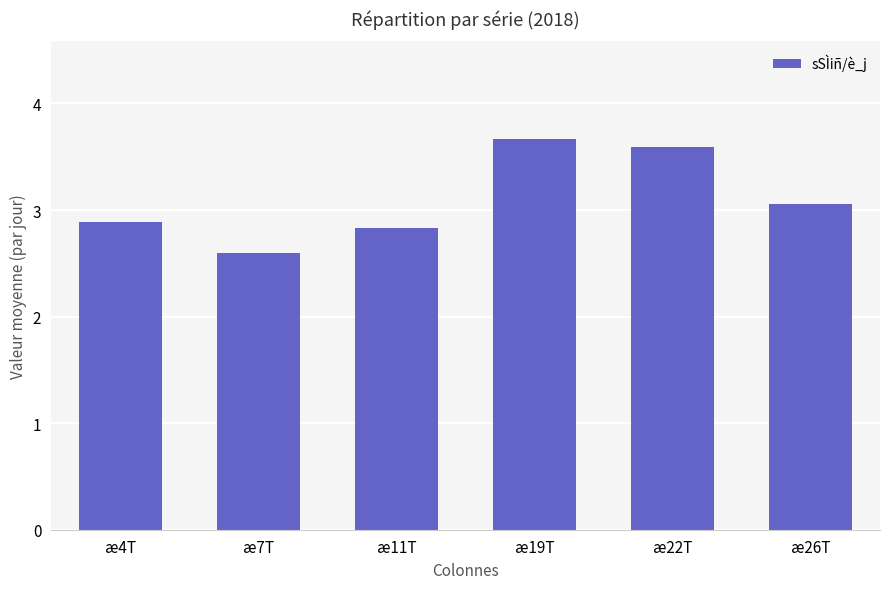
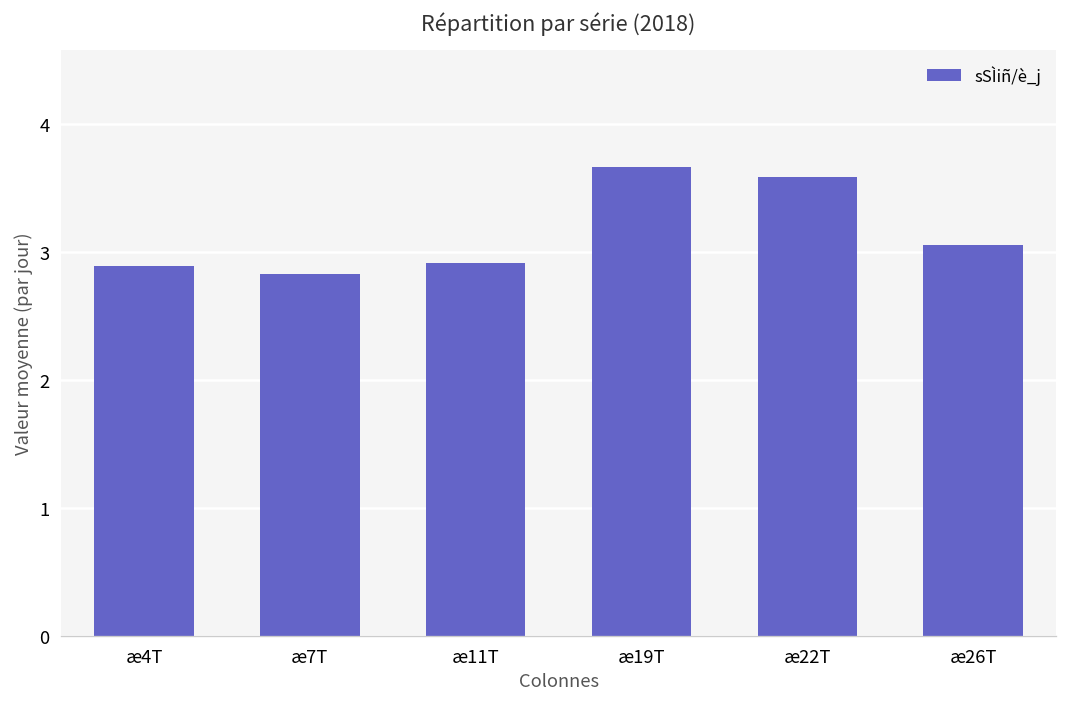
  {
    "æ4T": 2.89,
-   "æ7T": 2.60,
-   "æ11T": 2.83,
+   "æ7T": 2.83,
+   "æ11T": 2.92,
    "æ19T": 3.67,
    "æ22T": 3.59,
    "æ26T": 3.06
  }
